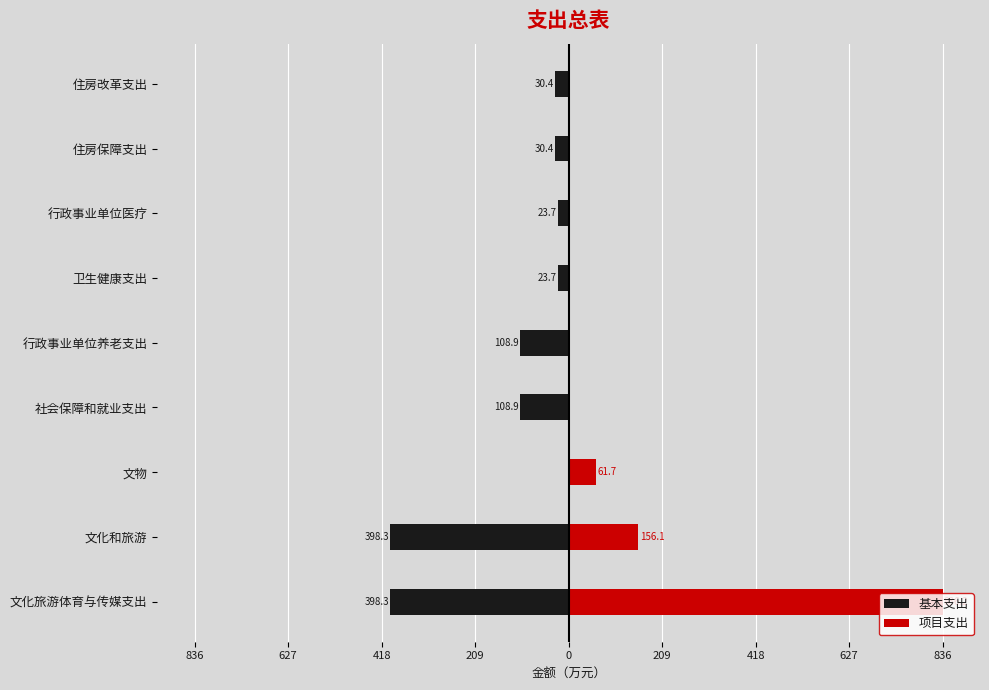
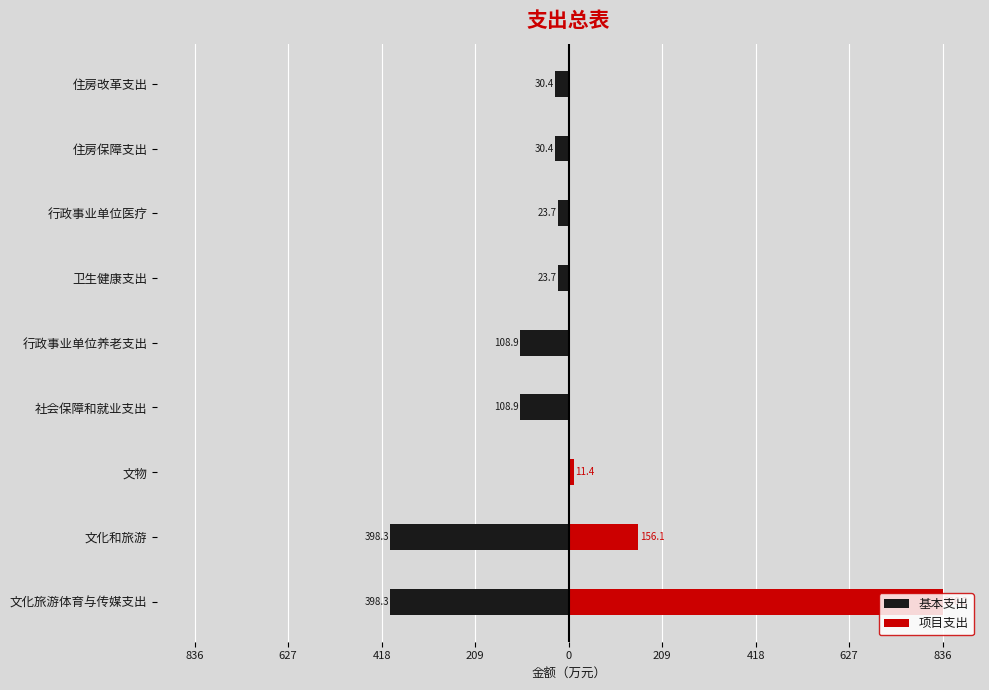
  {
    "项目支出": {
-     "文物": 61.7,
+     "文物": 11.4,
      "文化和旅游": 156.1
    }
  }
